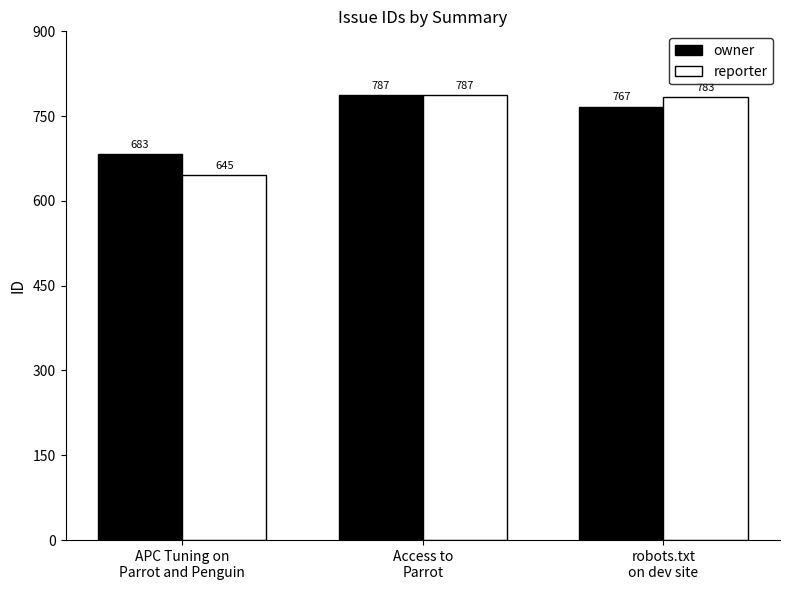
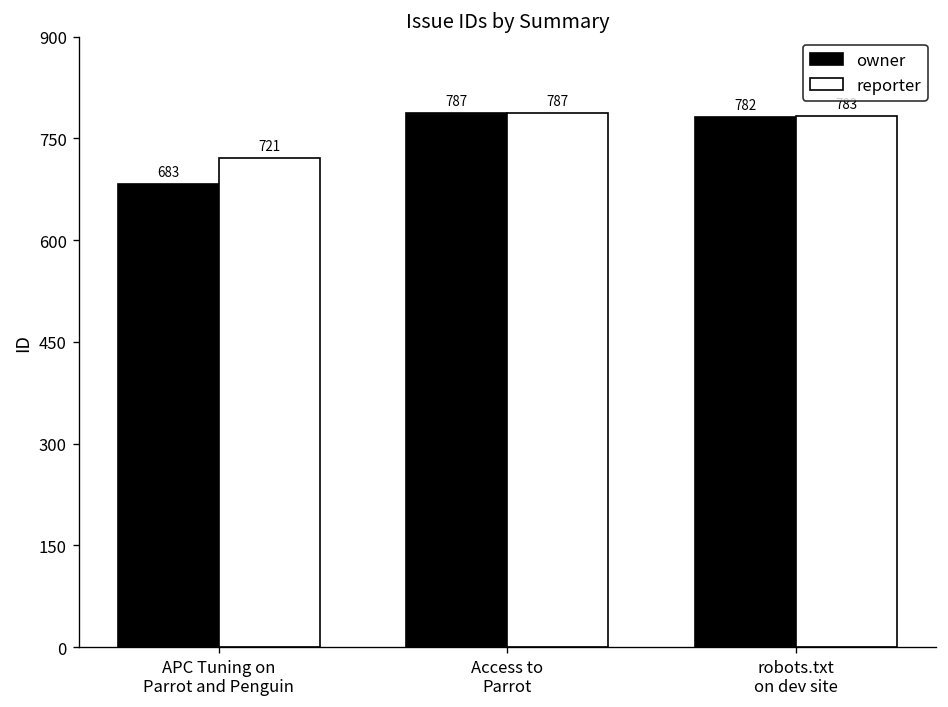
  {
    "owner": {
      "APC Tuning on Parrot and Penguin": 683,
      "Access to Parrot": 787,
-     "robots.txt on dev site": 767
+     "robots.txt on dev site": 782
    },
    "reporter": {
-     "APC Tuning on Parrot and Penguin": 645,
+     "APC Tuning on Parrot and Penguin": 721,
      "Access to Parrot": 787
    }
  }
